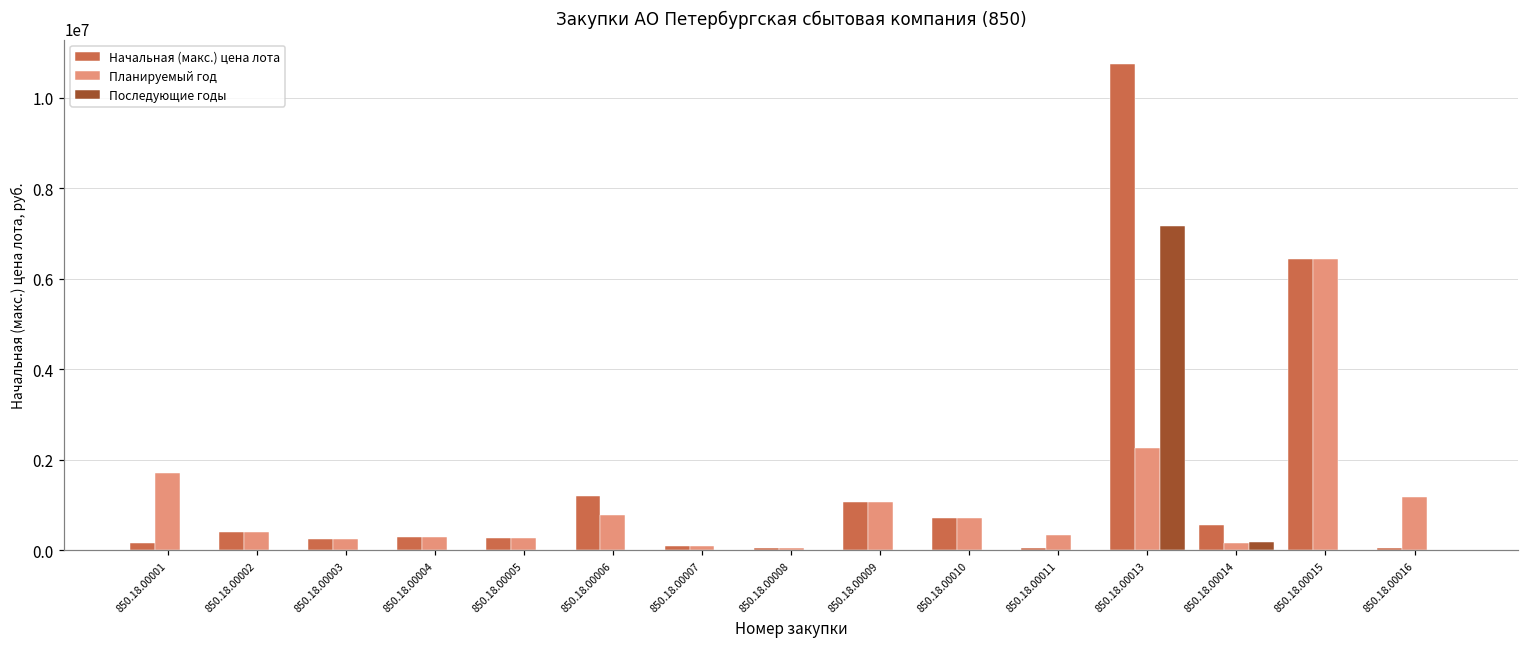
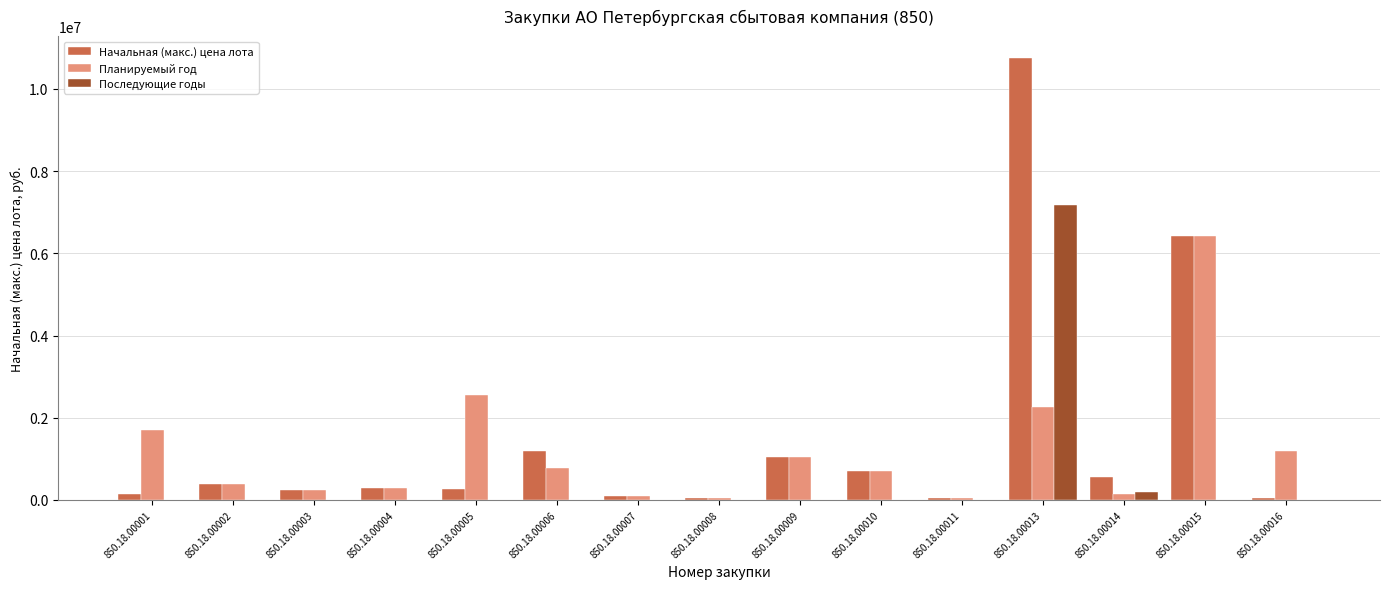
  {
    "Планируемый год": {
      "850.18.00001": 1700000,
      "850.18.00002": 400000,
      "850.18.00003": 300000,
      "850.18.00004": 300000,
-     "850.18.00005": 300000,
+     "850.18.00005": 2500000,
      "850.18.00006": 800000,
      "850.18.00007": 100000,
      "850.18.00009": 1100000,
      "850.18.00010": 700000,
-     "850.18.00011": 300000,
+     "850.18.00011": 0,
      "850.18.00013": 2300000,
      "850.18.00014": 100000,
      "850.18.00015": 6400000,
      "850.18.00016": 1200000
    }
  }
